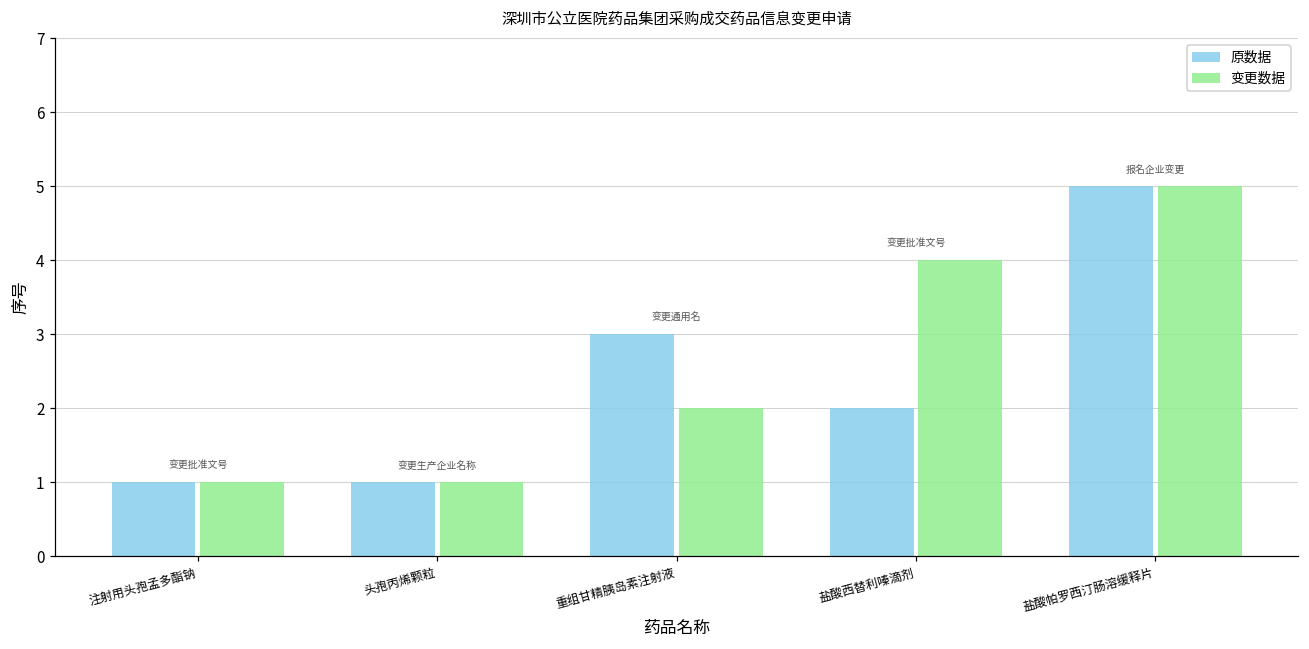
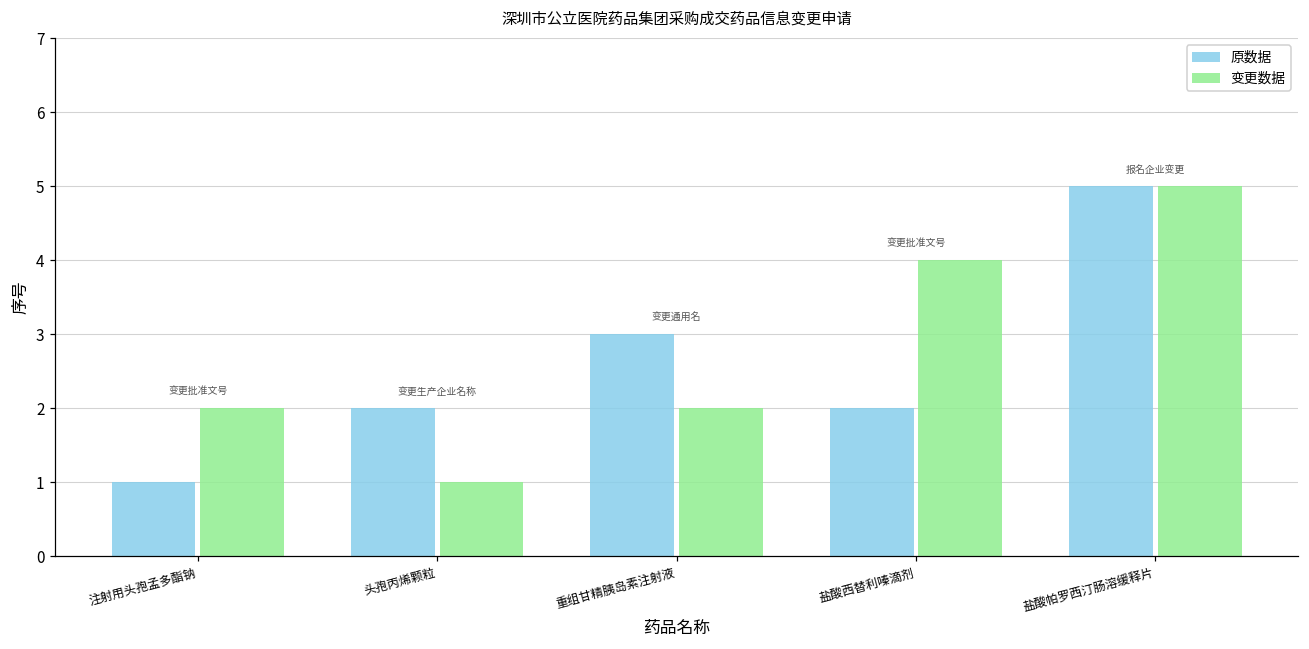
  {
    "原数据": {
      "注射用头孢孟多酯钠": 1,
-     "头孢丙烯颗粒": 1,
+     "头孢丙烯颗粒": 2,
      "重组甘精胰岛素注射液": 3,
      "盐酸西替利嗪滴剂": 2,
      "盐酸帕罗西汀肠溶缓释片": 5
    },
    "变更数据": {
-     "注射用头孢孟多酯钠": 1,
+     "注射用头孢孟多酯钠": 2,
      "头孢丙烯颗粒": 1,
      "重组甘精胰岛素注射液": 2,
      "盐酸西替利嗪滴剂": 4,
      "盐酸帕罗西汀肠溶缓释片": 5
    }
  }
